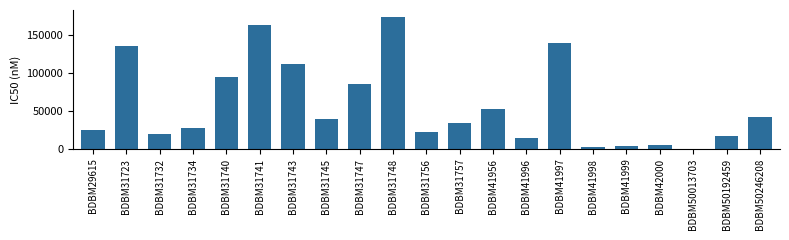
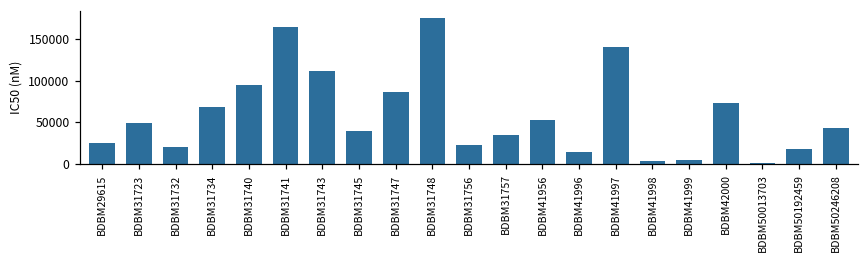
  {
    "BDBM29615": 30000,
-   "BDBM31723": 140000,
+   "BDBM31723": 50000,
    "BDBM31732": 20000,
-   "BDBM31734": 30000,
+   "BDBM31734": 70000,
    "BDBM31740": 100000,
    "BDBM31741": 160000,
    "BDBM31743": 110000,
    "BDBM31745": 40000,
    "BDBM31747": 90000,
    "BDBM31748": 180000,
    "BDBM31756": 20000,
    "BDBM31757": 30000,
    "BDBM41956": 50000,
    "BDBM41996": 10000,
    "BDBM41997": 140000,
    "BDBM41999": 0,
-   "BDBM42000": 10000,
+   "BDBM42000": 70000,
    "BDBM50192459": 20000,
    "BDBM50246208": 40000
  }
